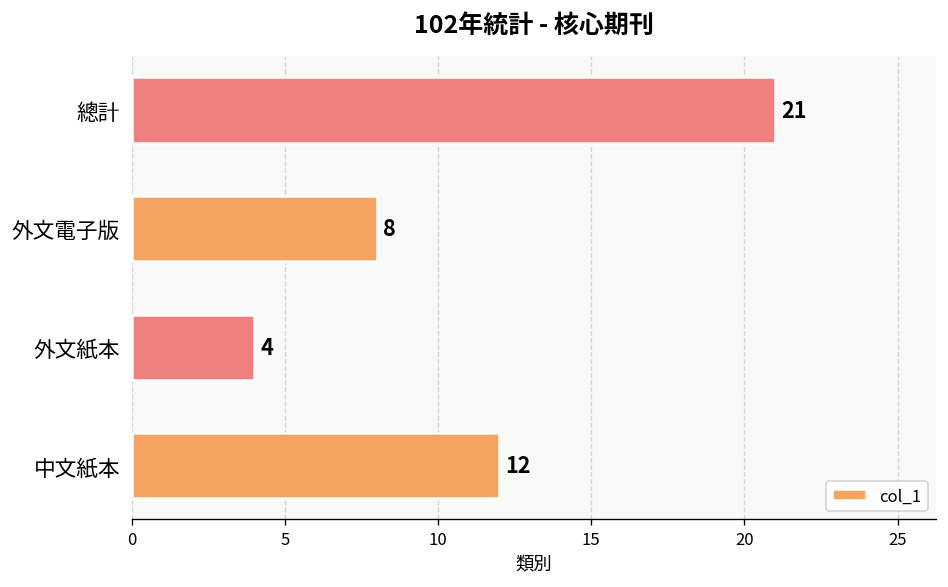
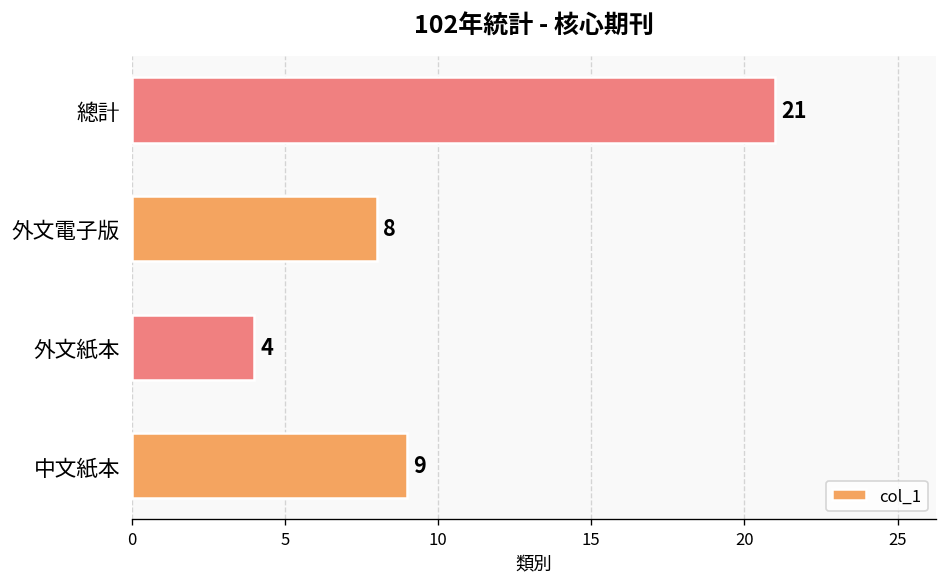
  {
    "總計": 21,
    "外文電子版": 8,
    "外文紙本": 4,
-   "中文紙本": 12
+   "中文紙本": 9
  }
